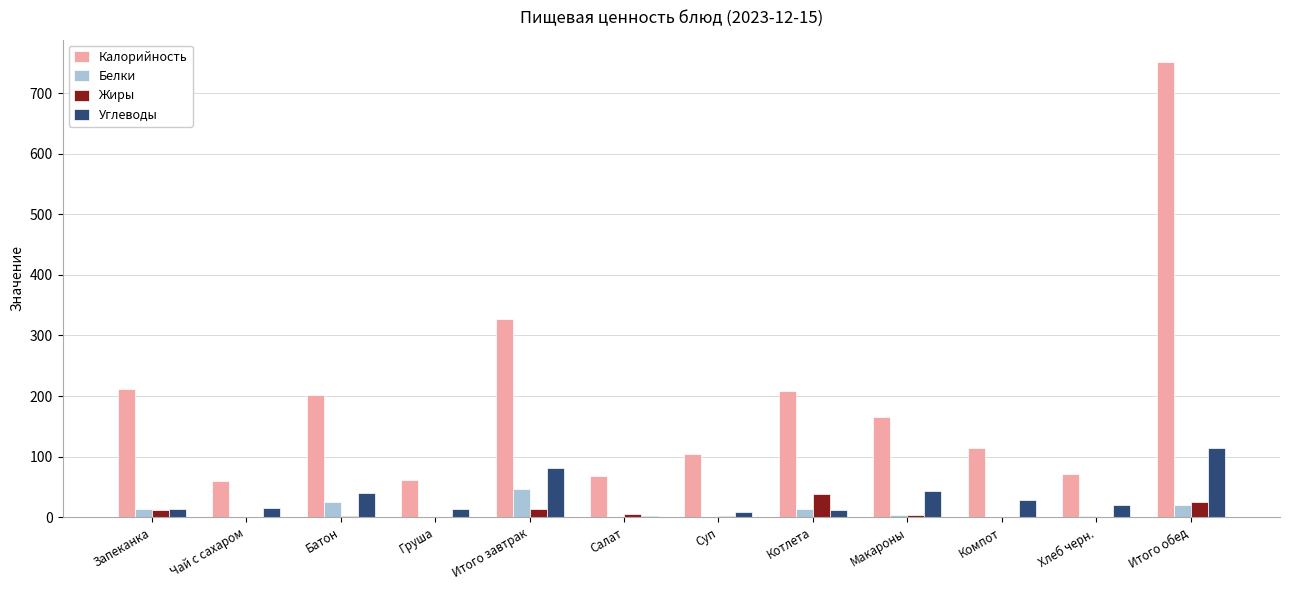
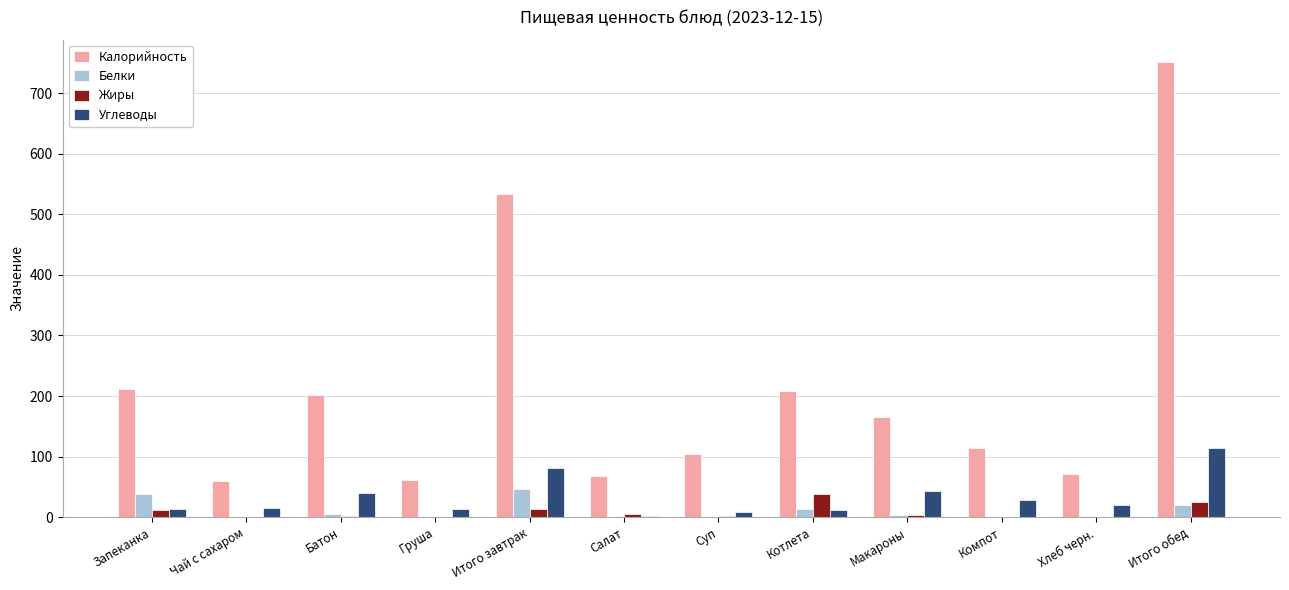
  {
    "Калорийность": {
      "Запеканка": 210,
      "Чай с сахаром": 60,
      "Батон": 200,
      "Груша": 60,
-     "Итого завтрак": 330,
+     "Итого завтрак": 530,
      "Салат": 70,
      "Суп": 100,
      "Котлета": 210,
      "Макароны": 170,
      "Компот": 120,
      "Хлеб черн.": 70,
      "Итого обед": 750
    },
    "Белки": {
-     "Запеканка": 10,
+     "Запеканка": 40,
      "Чай с сахаром": 0,
-     "Батон": 30,
+     "Батон": 10,
      "Итого завтрак": 50,
      "Котлета": 10,
      "Компот": 0,
      "Итого обед": 20
    },
    "Жиры": {
      "Запеканка": 10,
      "Чай с сахаром": 0,
      "Груша": 0,
      "Итого завтрак": 10,
      "Салат": 10,
      "Котлета": 40,
      "Компот": 0,
      "Итого обед": 30
    },
    "Углеводы": {
      "Запеканка": 10,
      "Чай с сахаром": 20,
      "Батон": 40,
      "Груша": 10,
      "Итого завтрак": 80,
      "Суп": 10,
      "Котлета": 10,
      "Макароны": 40,
      "Компот": 30,
      "Хлеб черн.": 20,
      "Итого обед": 110
    }
  }
